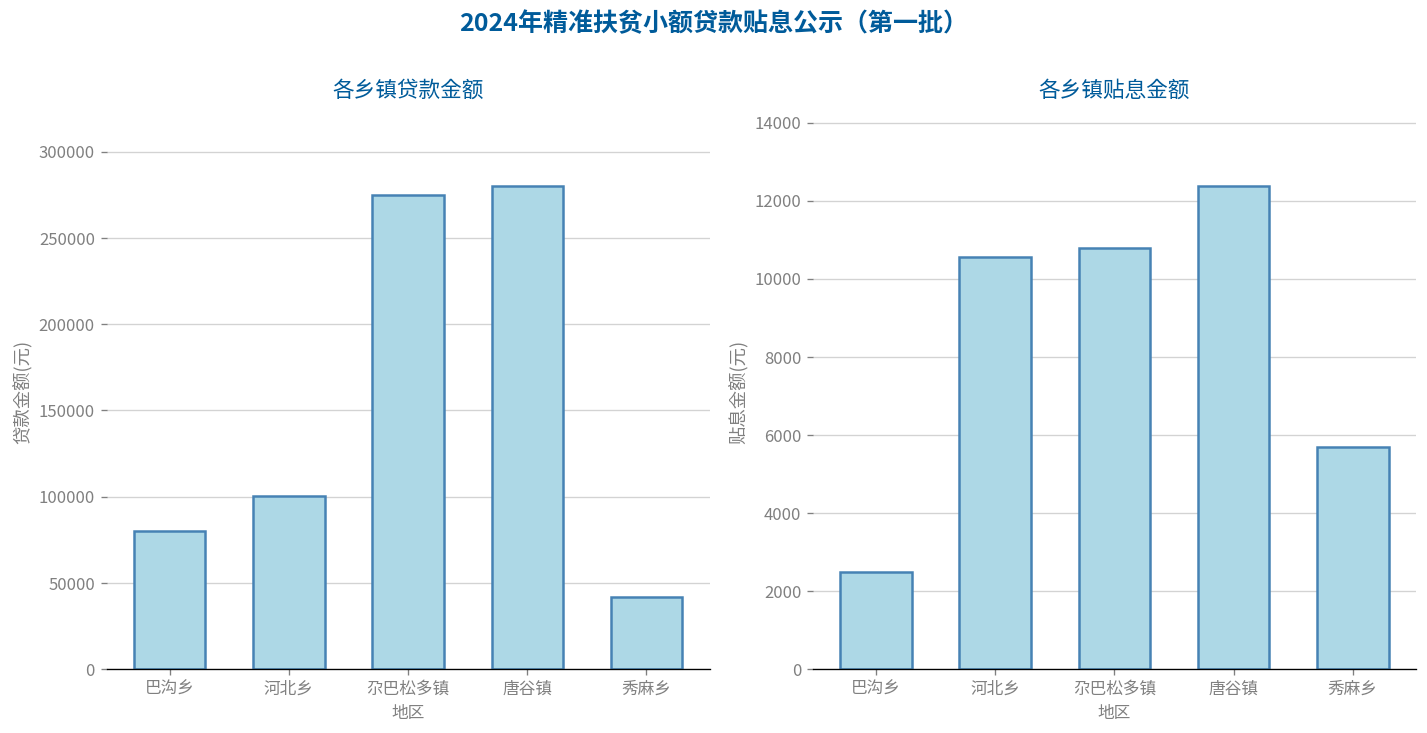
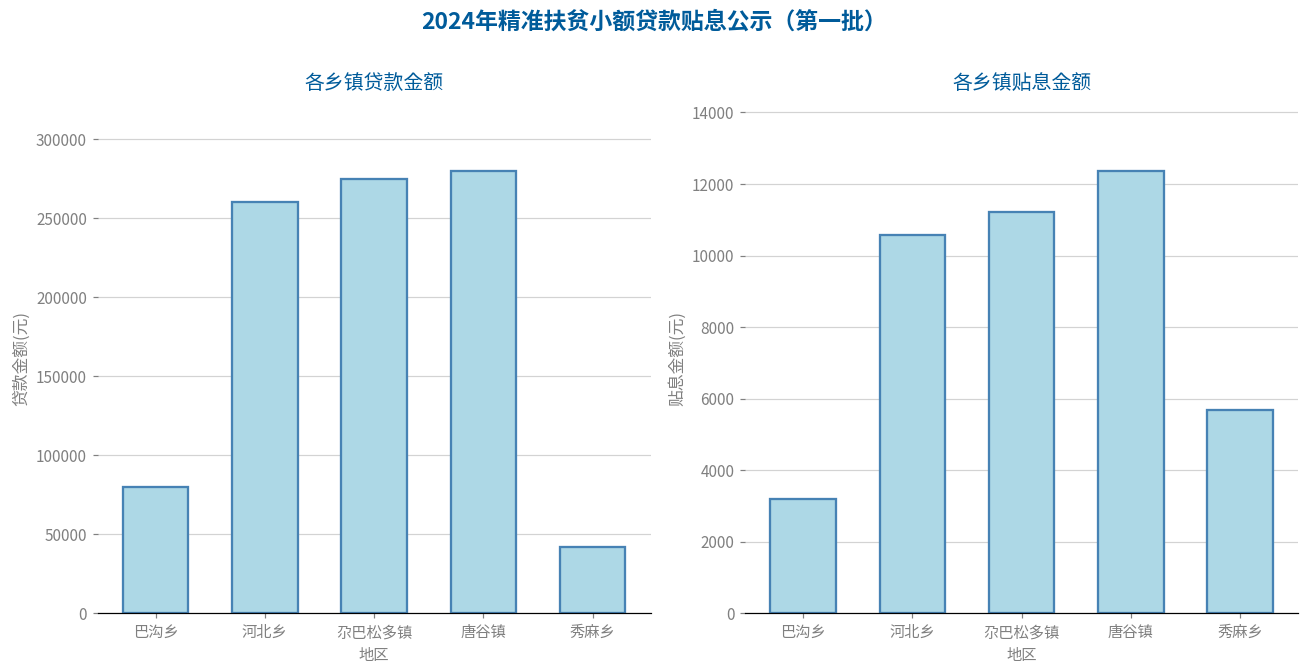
  {
    "各乡镇贷款金额": {
      "巴沟乡": 80000,
-     "河北乡": 100000,
+     "河北乡": 260000,
      "尕巴松多镇": 275000,
      "唐谷镇": 280000,
      "秀麻乡": 42000
    },
    "各乡镇贴息金额": {
-     "巴沟乡": 2500,
+     "巴沟乡": 3200,
      "河北乡": 10600,
-     "尕巴松多镇": 10800,
+     "尕巴松多镇": 11200,
      "唐谷镇": 12400,
      "秀麻乡": 5700
    }
  }
